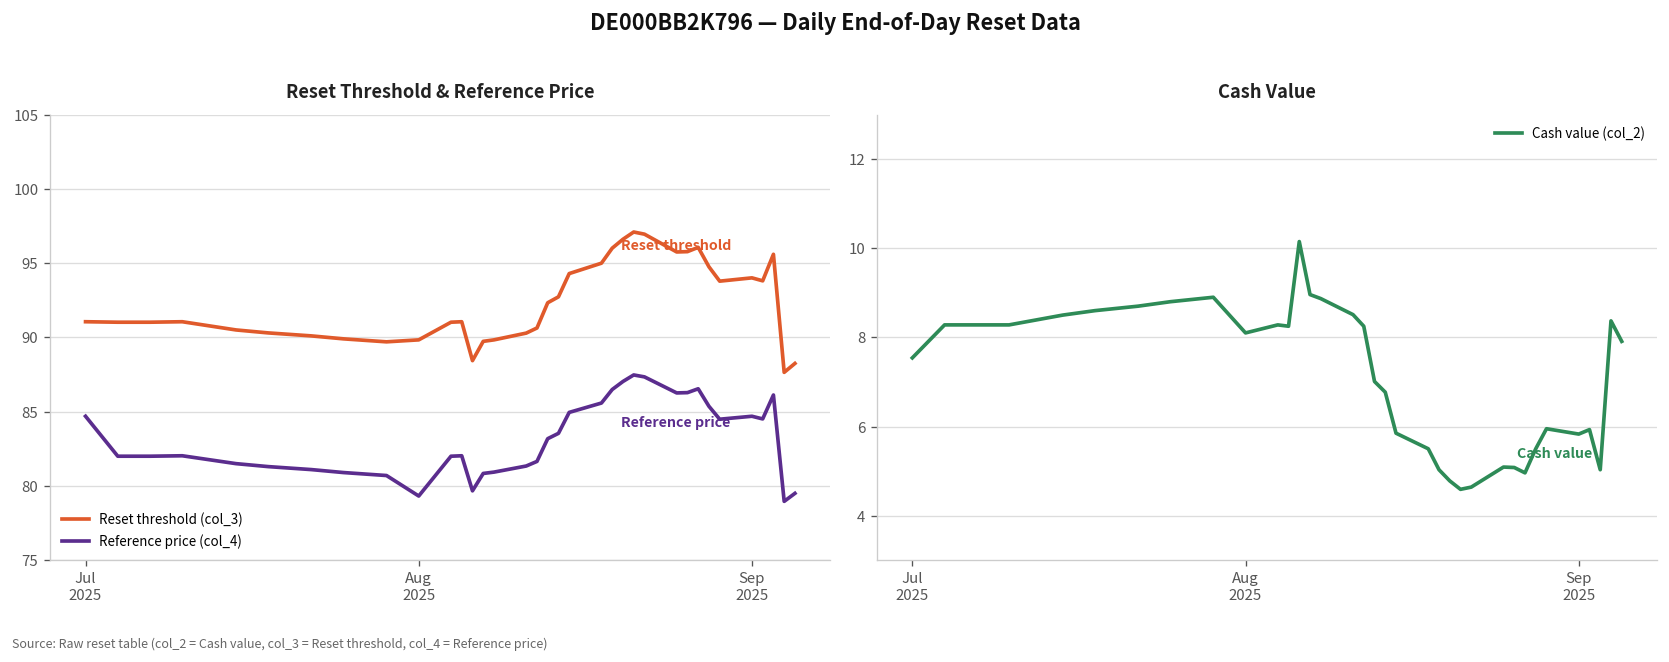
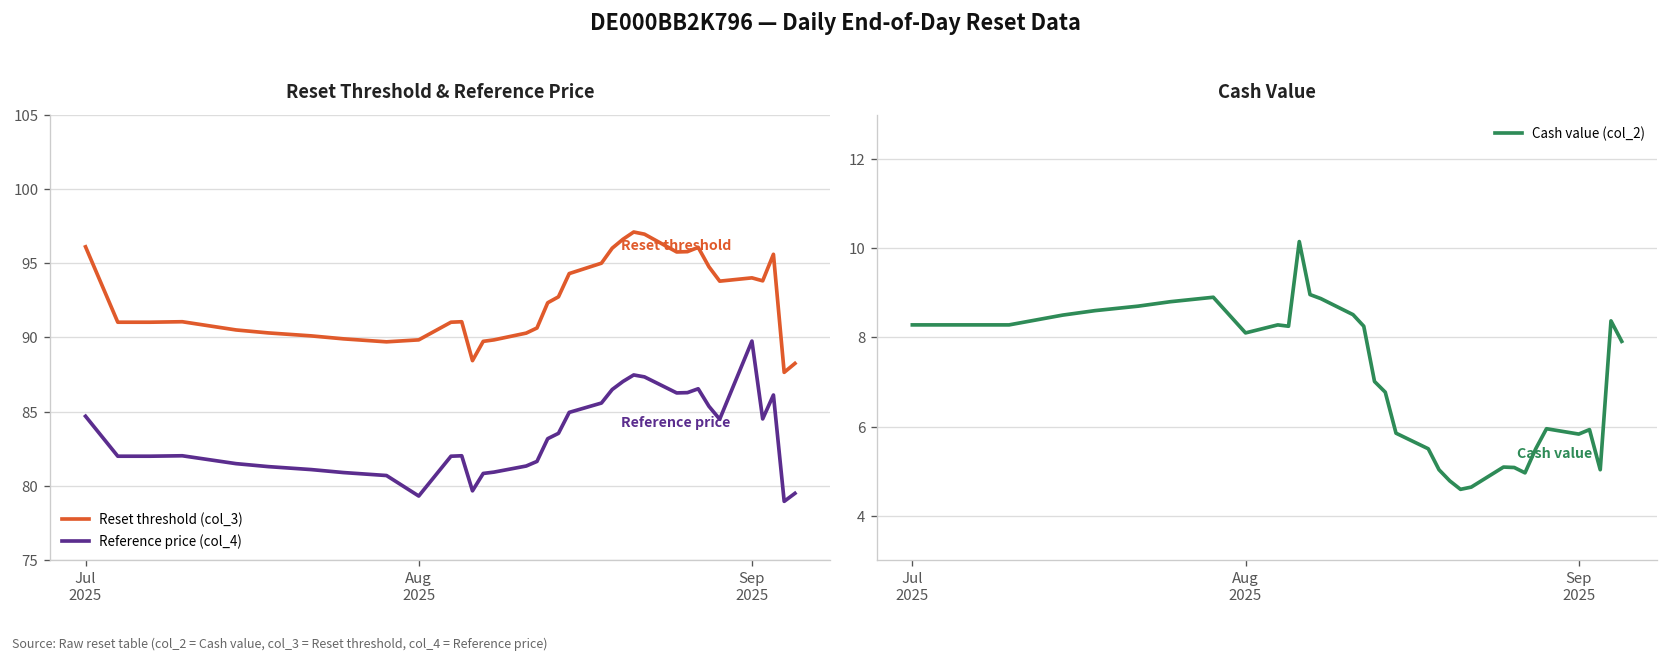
  {
    "Reset Threshold & Reference Price": {
      "Reset threshold (col_3)": {
-       "Jul 2025": 91.1,
+       "Jul 2025": 96.1,
        "Aug 2025": 89.8,
        "Sep 2025": 94.0
      },
      "Reference price (col_4)": {
        "Jul 2025": 84.7,
        "Aug 2025": 79.3,
-       "Sep 2025": 84.7
+       "Sep 2025": 89.8
      }
    },
    "Cash Value": {
-     "Jul 2025": 7.5,
+     "Jul 2025": 8.3,
      "Aug 2025": 8.1,
      "Sep 2025": 5.8
    }
  }
